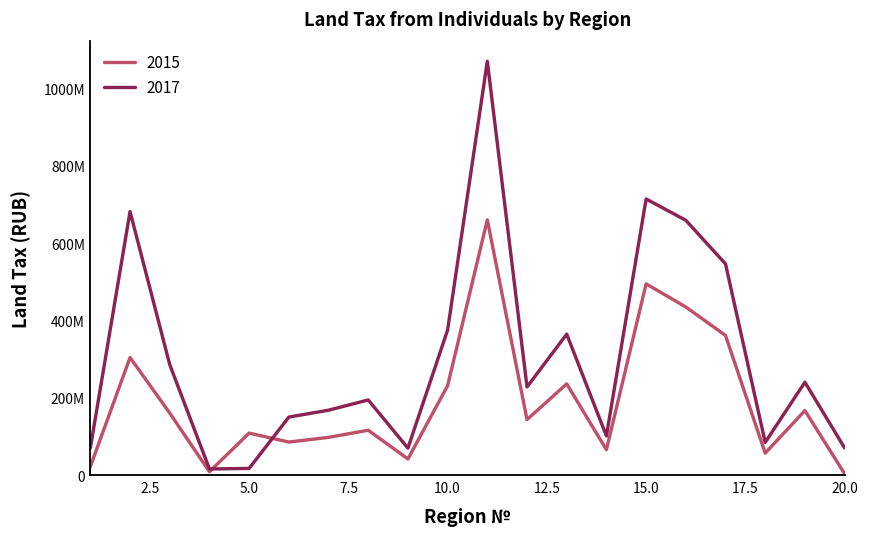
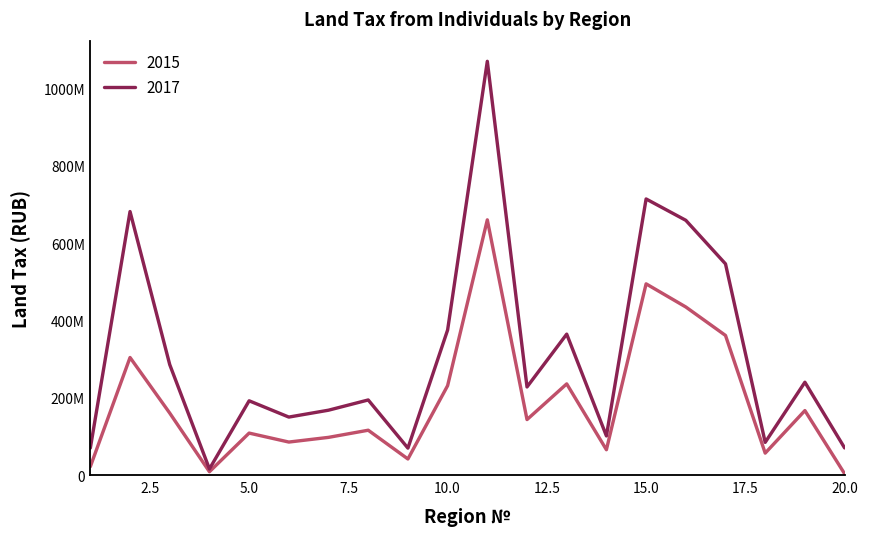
  {
    "2015": {
      "5.0": 110000000,
      "10.0": 230000000,
      "15.0": 490000000,
      "20.0": 0
    },
    "2017": {
-     "5.0": 20000000,
+     "5.0": 190000000,
      "10.0": 380000000,
      "15.0": 710000000,
      "20.0": 70000000
    }
  }
